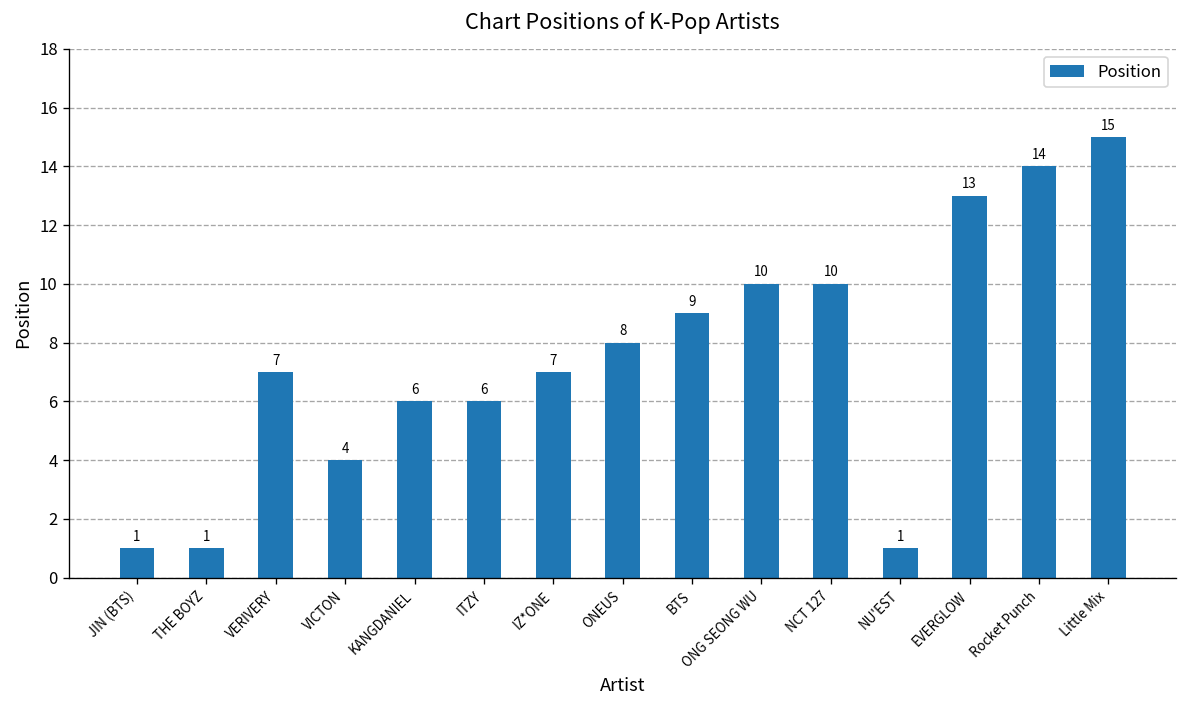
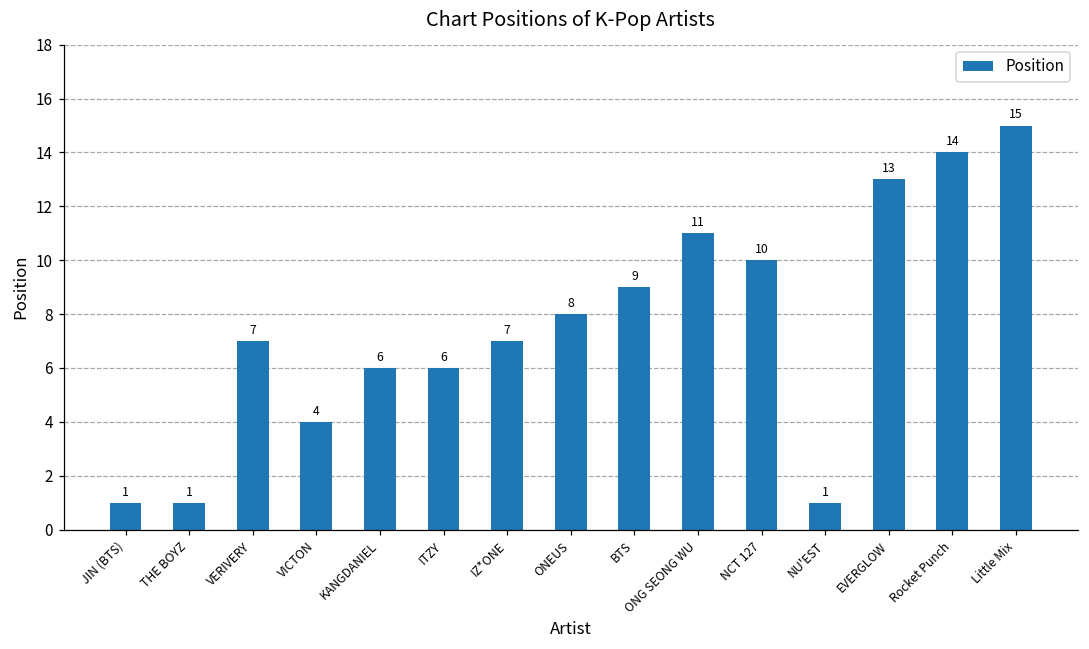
  {
    "JIN (BTS)": 1,
    "THE BOYZ": 1,
    "VERIVERY": 7,
    "VICTON": 4,
    "KANGDANIEL": 6,
    "ITZY": 6,
    "IZ*ONE": 7,
    "ONEUS": 8,
    "BTS": 9,
-   "ONG SEONG WU": 10,
+   "ONG SEONG WU": 11,
    "NCT 127": 10,
    "NU'EST": 1,
    "EVERGLOW": 13,
    "Rocket Punch": 14,
    "Little Mix": 15
  }
